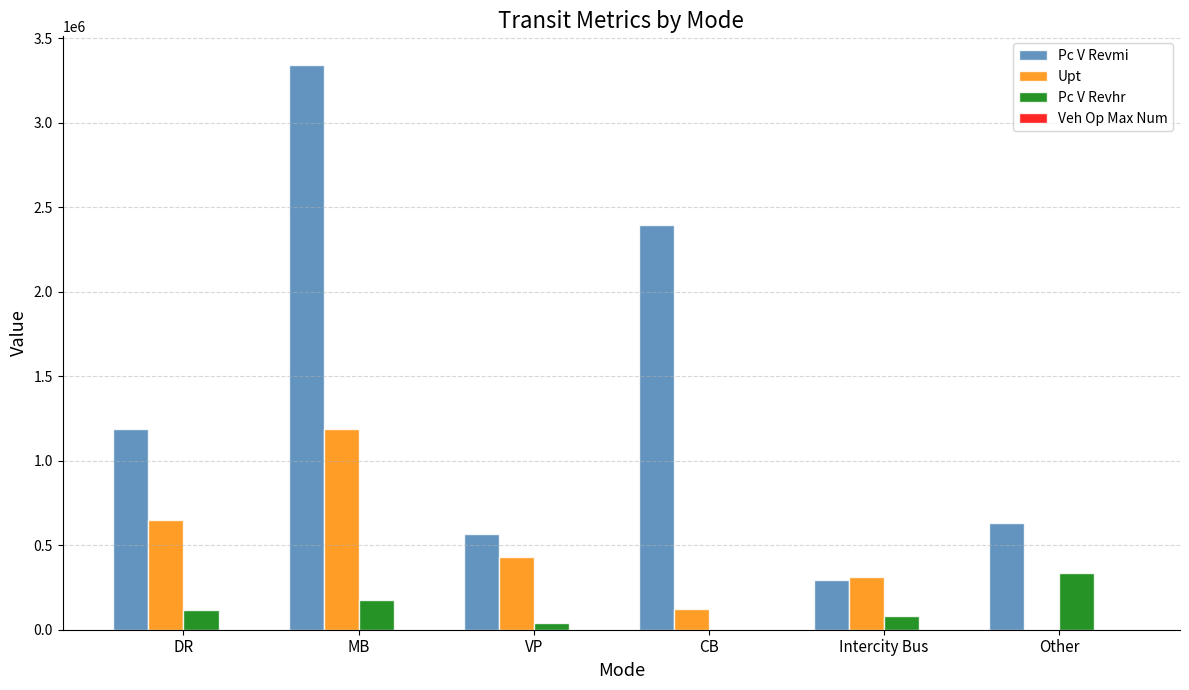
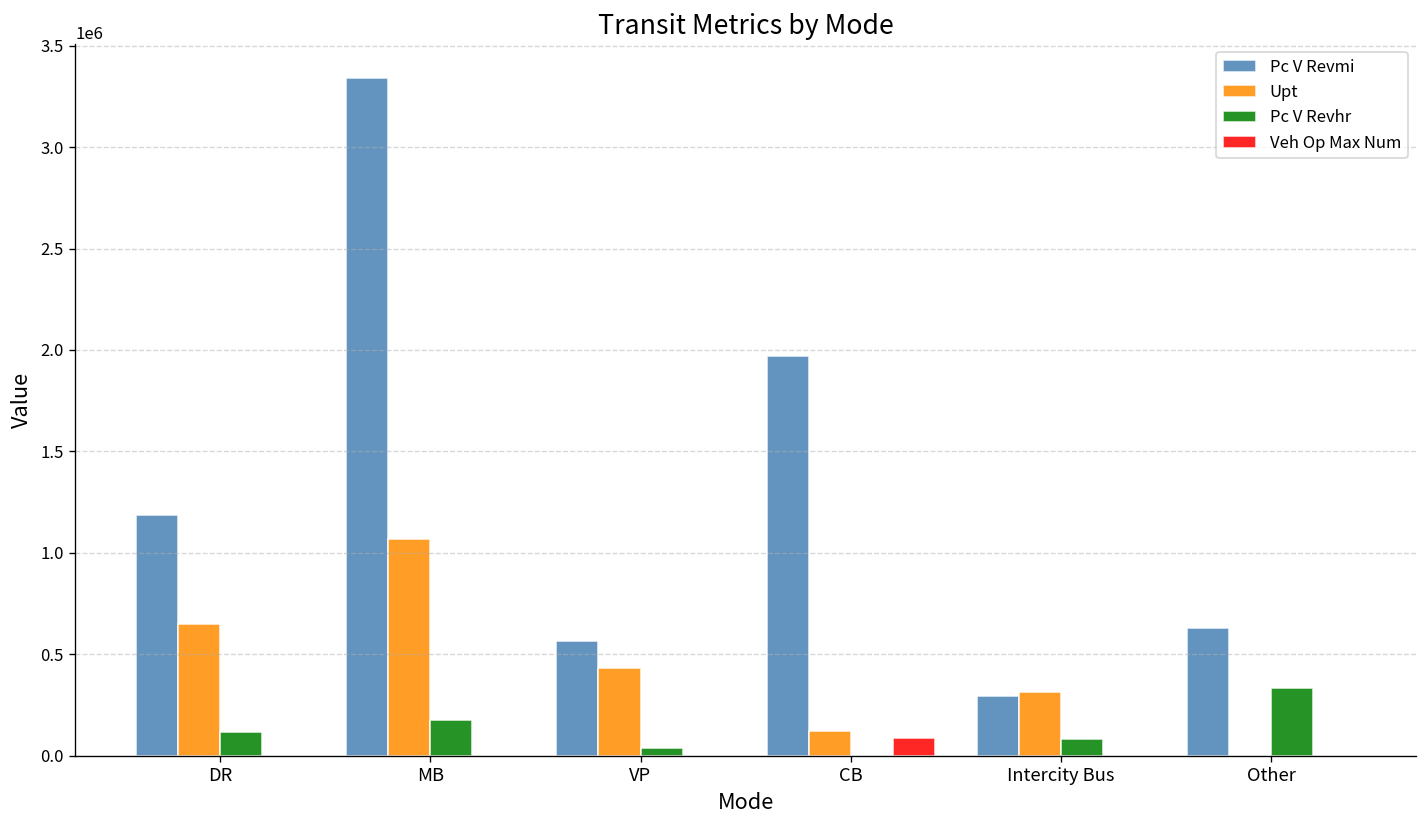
  {
    "Pc V Revmi": {
      "DR": 1190000,
      "MB": 3340000,
      "VP": 560000,
-     "CB": 2390000,
+     "CB": 1970000,
      "Intercity Bus": 290000,
      "Other": 630000
    },
    "Upt": {
      "DR": 650000,
-     "MB": 1190000,
+     "MB": 1070000,
      "VP": 430000,
      "CB": 120000,
      "Intercity Bus": 310000,
      "Other": 0
    },
    "Pc V Revhr": {
      "DR": 120000,
      "MB": 180000,
      "VP": 40000,
      "CB": 0,
      "Intercity Bus": 80000,
      "Other": 340000
    },
    "Veh Op Max Num": {
-     "CB": 0,
+     "CB": 90000,
      "Intercity Bus": 0,
      "Other": 0
    }
  }
